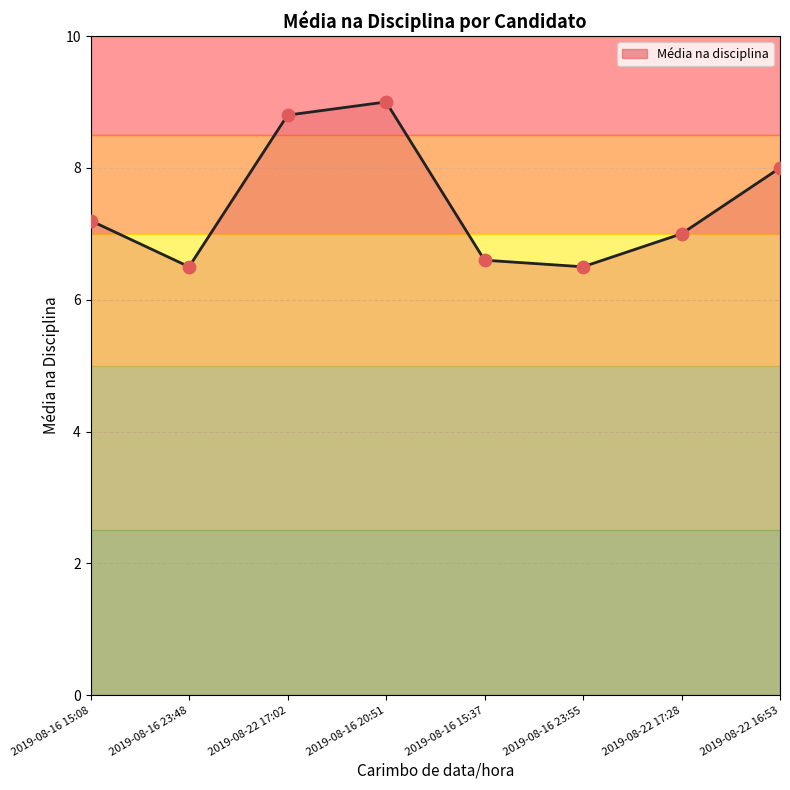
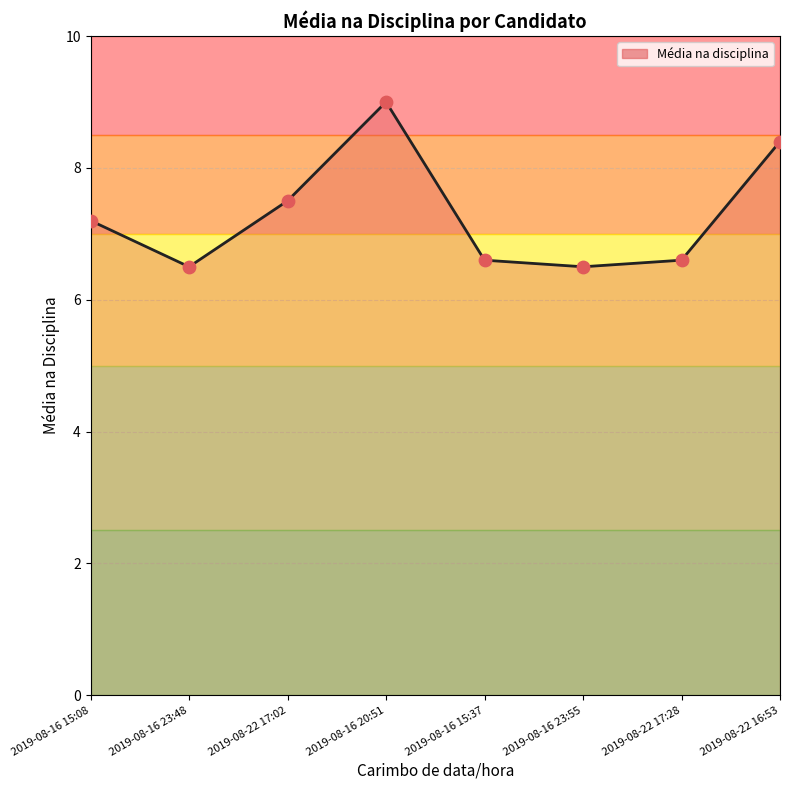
  {
    "2019-08-16 15:08": 7.2,
    "2019-08-16 23:48": 6.5,
-   "2019-08-22 17:02": 8.8,
+   "2019-08-22 17:02": 7.5,
    "2019-08-16 20:51": 9.0,
    "2019-08-16 15:37": 6.6,
    "2019-08-16 23:55": 6.5,
-   "2019-08-22 17:28": 7.0,
-   "2019-08-22 16:53": 8.0
+   "2019-08-22 17:28": 6.6,
+   "2019-08-22 16:53": 8.4
  }
